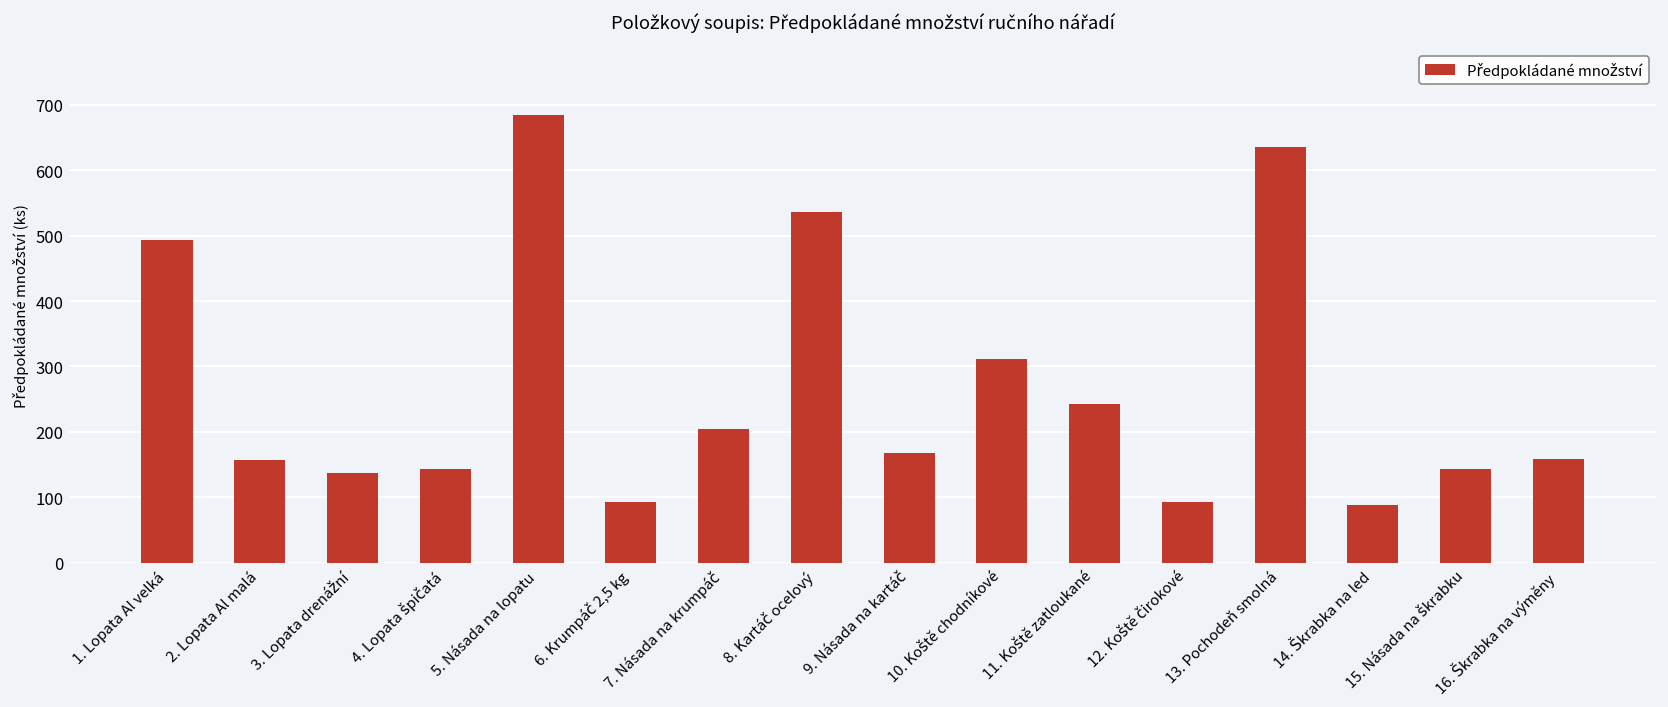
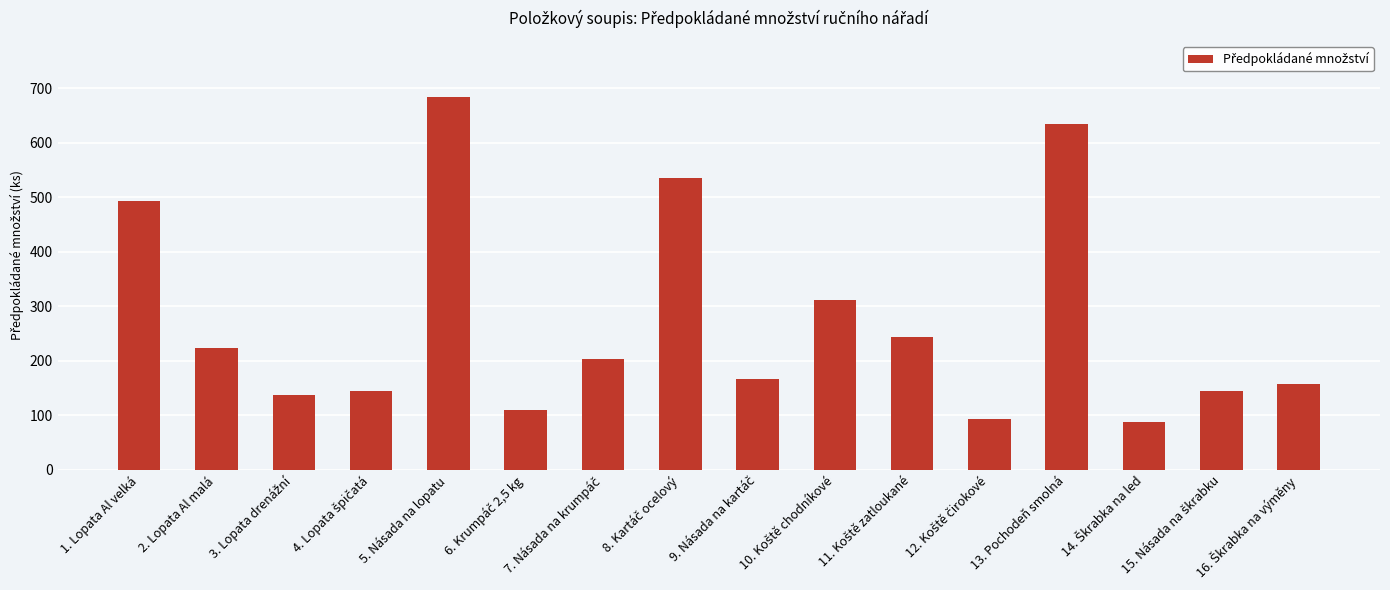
  {
    "1. Lopata Al velká": 490,
-   "2. Lopata Al malá": 160,
+   "2. Lopata Al malá": 220,
    "3. Lopata drenážní": 140,
    "4. Lopata špičatá": 140,
    "5. Násada na lopatu": 680,
-   "6. Krumpáč 2,5 kg": 90,
+   "6. Krumpáč 2,5 kg": 110,
    "7. Násada na krumpáč": 200,
    "8. Kartáč ocelový": 540,
    "9. Násada na kartáč": 170,
    "10. Koště chodníkové": 310,
    "11. Koště zatloukané": 240,
    "12. Koště čirokové": 90,
    "13. Pochodeň smolná": 640,
    "14. Škrabka na led": 90,
    "15. Násada na škrabku": 140,
    "16. Škrabka na výměny": 160
  }
